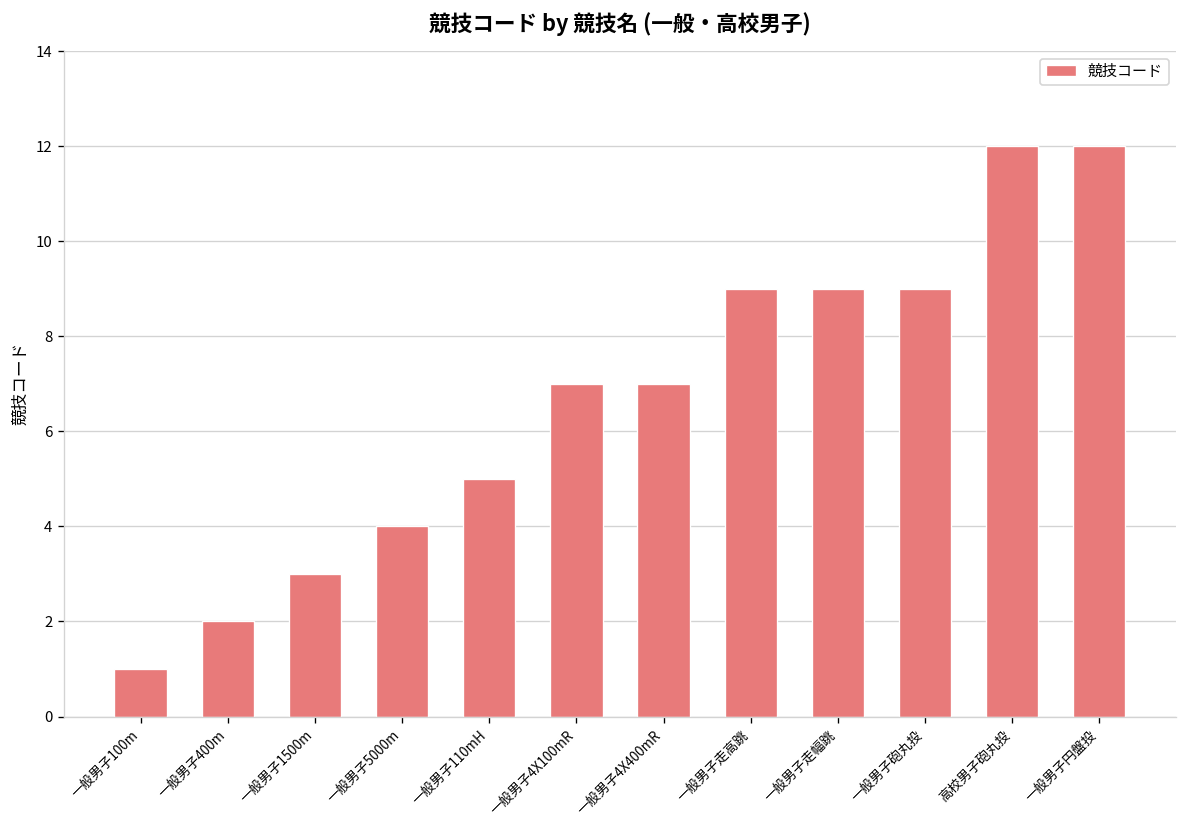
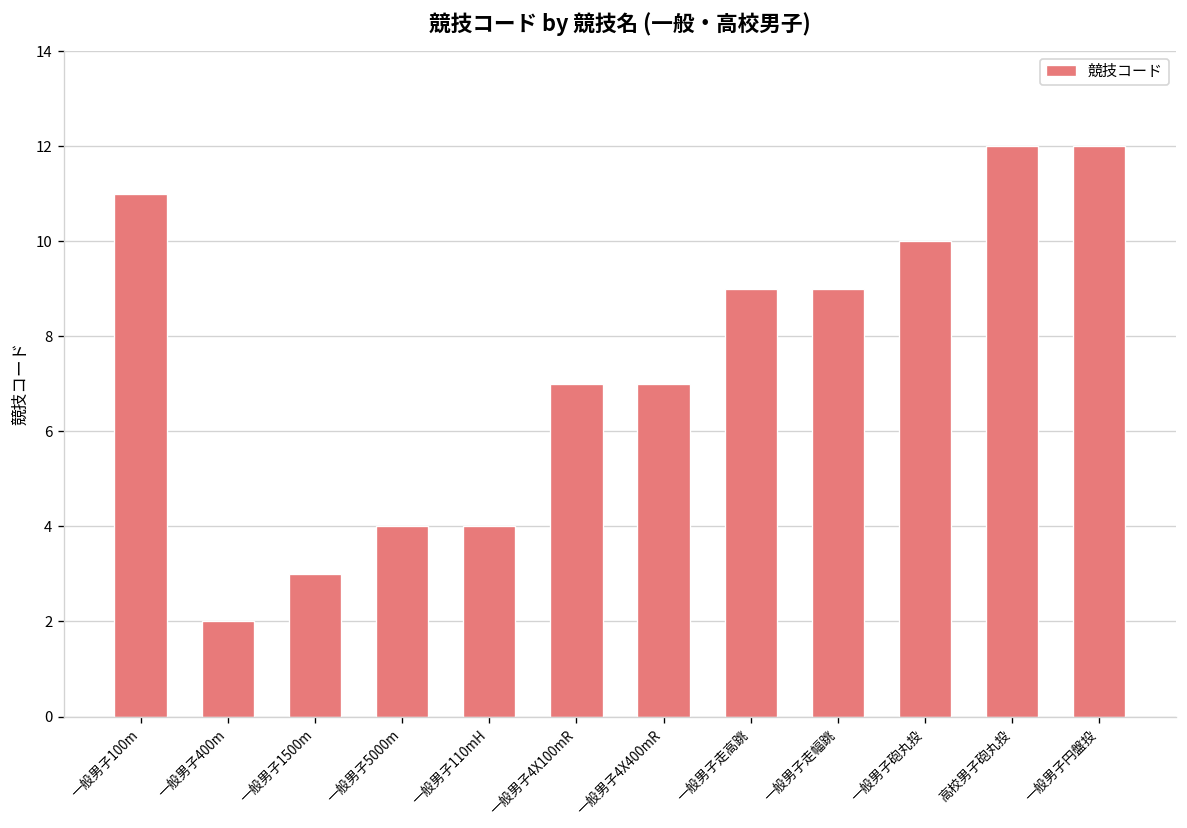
  {
-   "一般男子100m": 1,
+   "一般男子100m": 11,
    "一般男子400m": 2,
    "一般男子1500m": 3,
    "一般男子5000m": 4,
-   "一般男子110mH": 5,
+   "一般男子110mH": 4,
    "一般男子4X100mR": 7,
    "一般男子4X400mR": 7,
    "一般男子走高跳": 9,
    "一般男子走幅跳": 9,
-   "一般男子砲丸投": 9,
+   "一般男子砲丸投": 10,
    "高校男子砲丸投": 12,
    "一般男子円盤投": 12
  }
